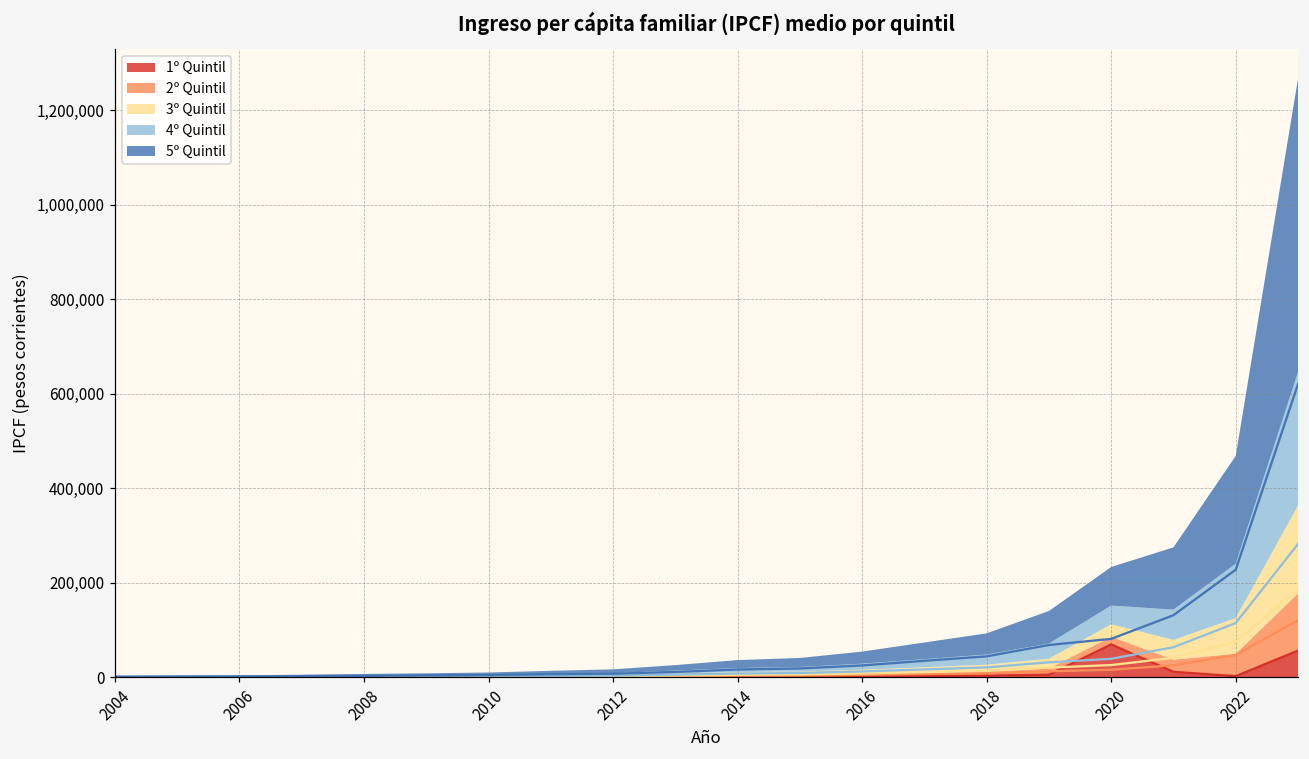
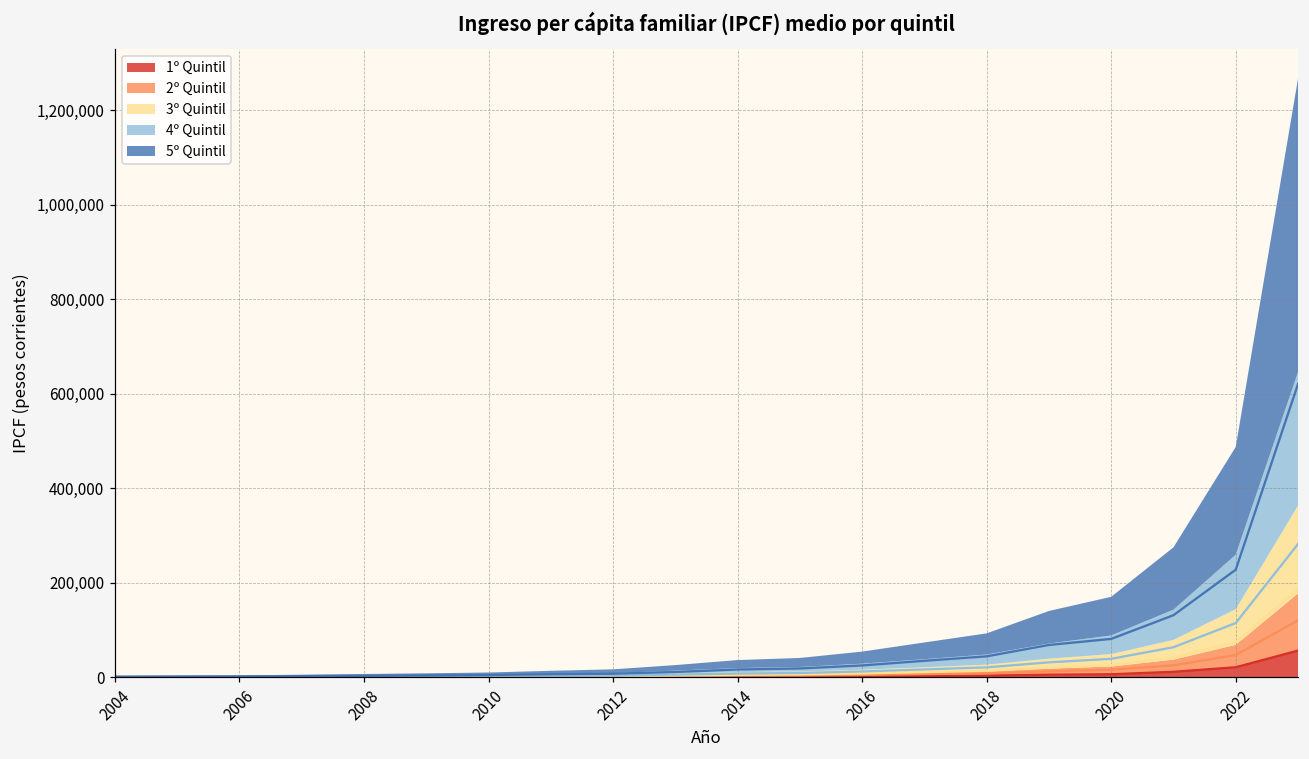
  {
    "1º Quintil": {
-     "2020": "70,000",
-     "2022": "0"
+     "2020": "10,000",
+     "2022": "20,000"
    }
  }
